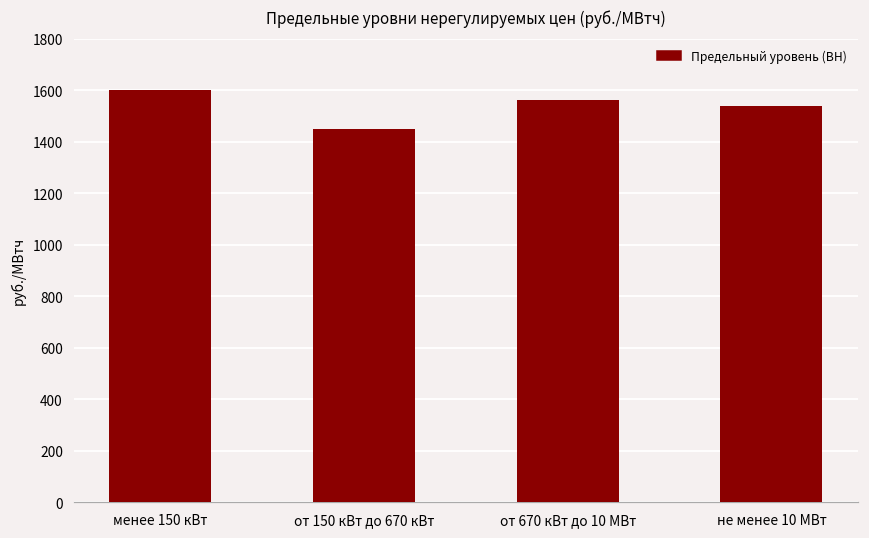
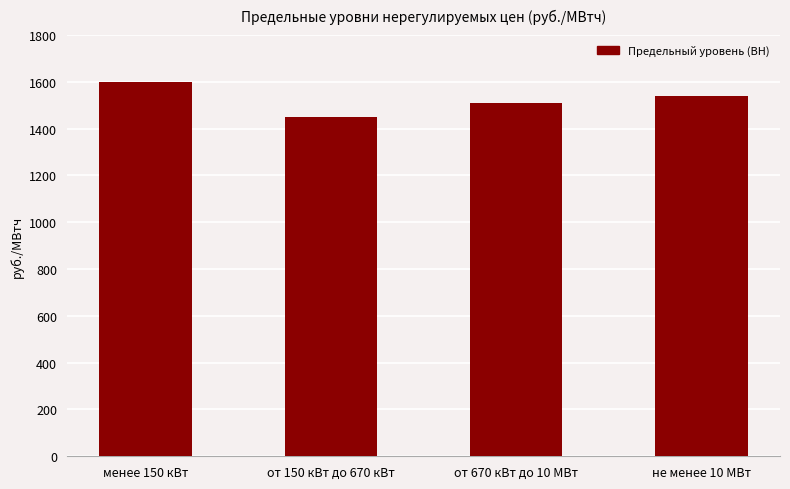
  {
    "менее 150 кВт": 1600,
    "от 150 кВт до 670 кВт": 1450,
-   "от 670 кВт до 10 МВт": 1560,
+   "от 670 кВт до 10 МВт": 1510,
    "не менее 10 МВт": 1540
  }
